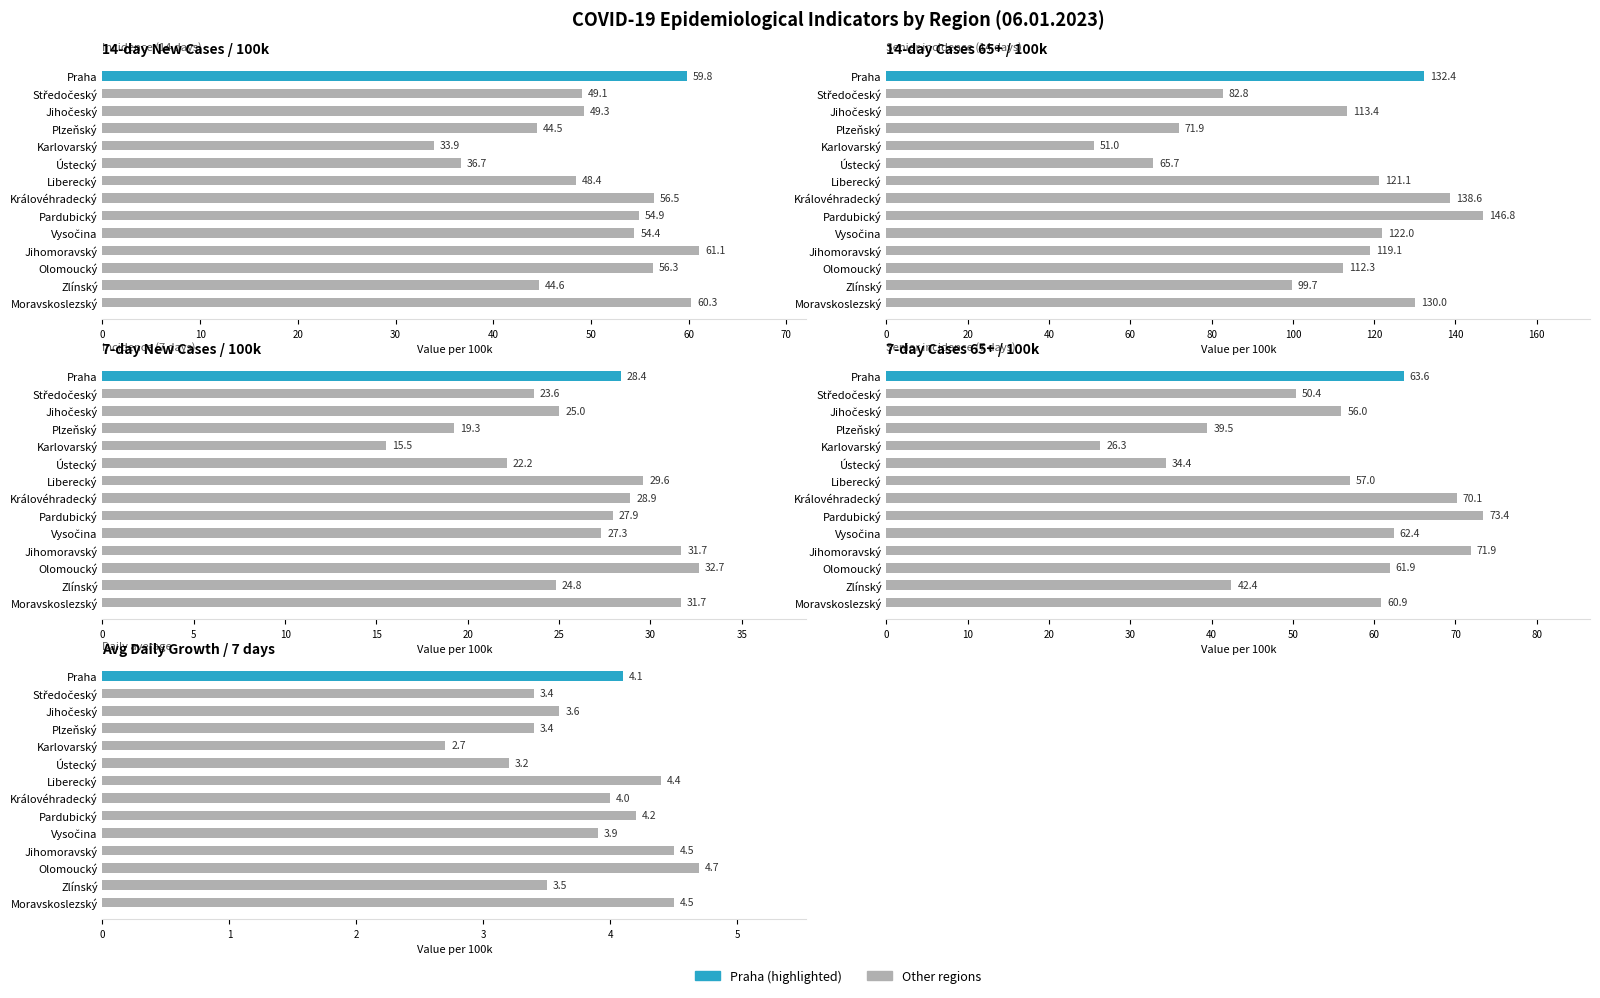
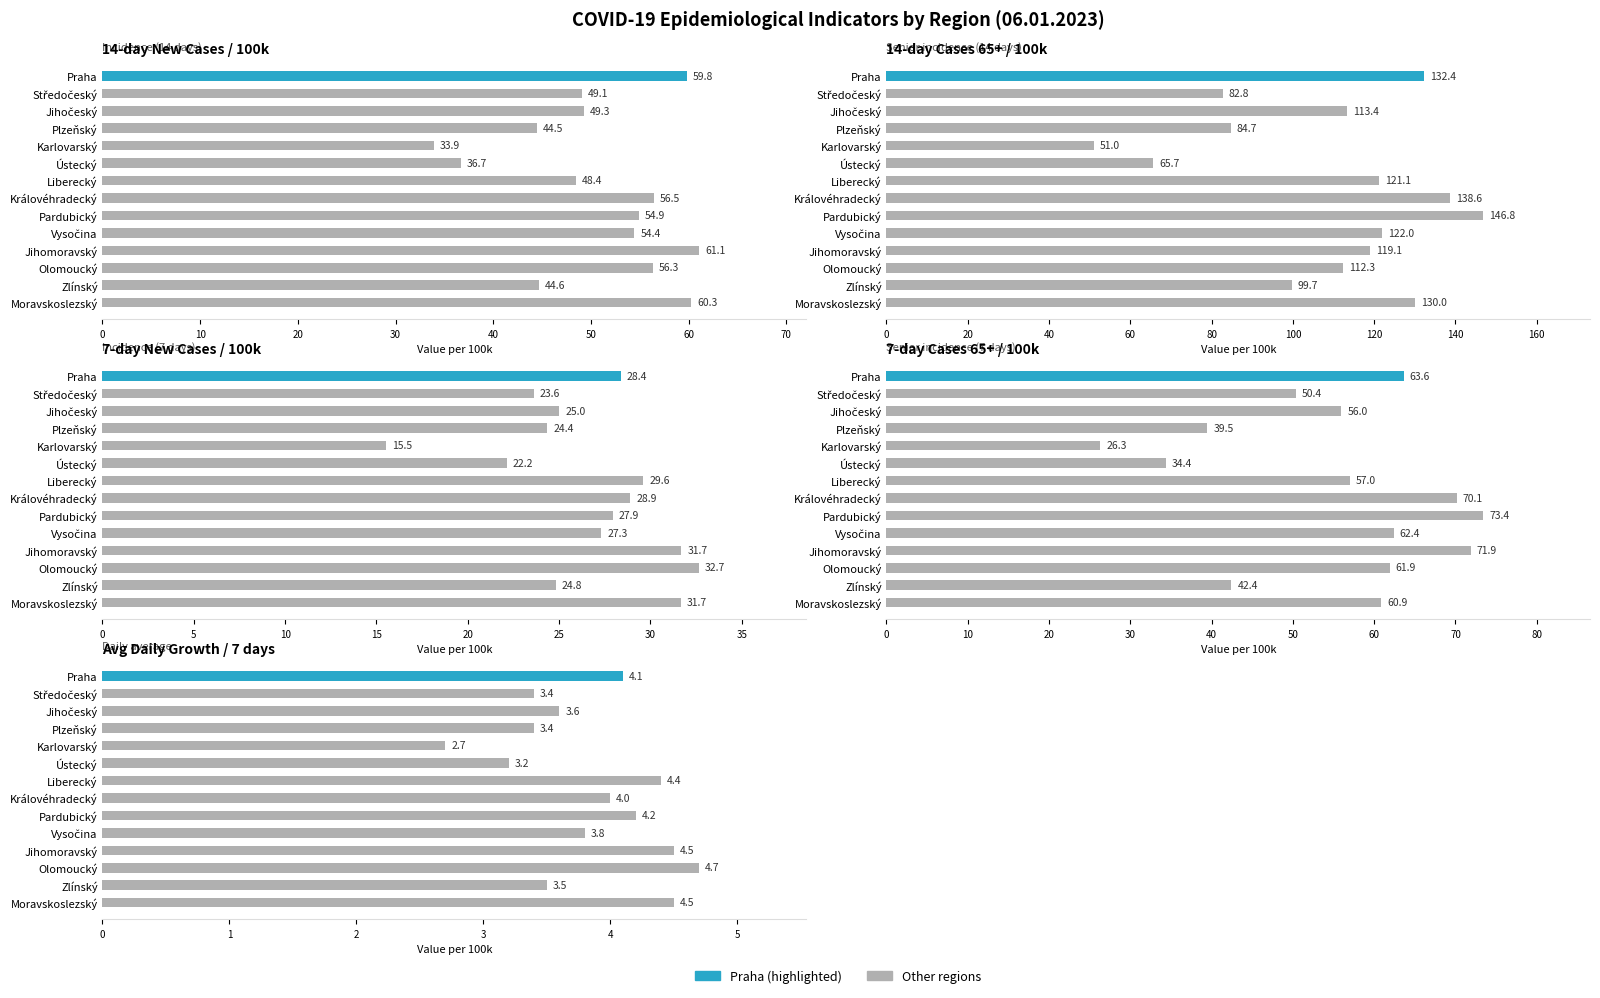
  {
    "14-day New Cases / 100k": {
      "Praha": 59.8,
      "Středočeský": 49.1,
      "Jihočeský": 49.3,
      "Plzeňský": 44.5,
      "Karlovarský": 33.9,
      "Ústecký": 36.7,
      "Liberecký": 48.4,
      "Královéhradecký": 56.5,
      "Pardubický": 54.9,
      "Vysočina": 54.4,
      "Jihomoravský": 61.1,
      "Olomoucký": 56.3,
      "Zlínský": 44.6,
      "Moravskoslezský": 60.3
    },
    "7-day New Cases / 100k": {
      "Praha": 28.4,
      "Středočeský": 23.6,
      "Jihočeský": 25.0,
-     "Plzeňský": 19.3,
+     "Plzeňský": 24.4,
      "Karlovarský": 15.5,
      "Ústecký": 22.2,
      "Liberecký": 29.6,
      "Královéhradecký": 28.9,
      "Pardubický": 27.9,
      "Vysočina": 27.3,
      "Jihomoravský": 31.7,
      "Olomoucký": 32.7,
      "Zlínský": 24.8,
      "Moravskoslezský": 31.7
    },
    "Avg Daily Growth / 7 days": {
      "Praha": 4.1,
      "Středočeský": 3.4,
      "Jihočeský": 3.6,
      "Plzeňský": 3.4,
      "Karlovarský": 2.7,
      "Ústecký": 3.2,
      "Liberecký": 4.4,
      "Královéhradecký": 4.0,
      "Pardubický": 4.2,
-     "Vysočina": 3.9,
+     "Vysočina": 3.8,
      "Jihomoravský": 4.5,
      "Olomoucký": 4.7,
      "Zlínský": 3.5,
      "Moravskoslezský": 4.5
    },
    "14-day Cases 65+ / 100k": {
      "Praha": 132.4,
      "Středočeský": 82.8,
      "Jihočeský": 113.4,
-     "Plzeňský": 71.9,
+     "Plzeňský": 84.7,
      "Karlovarský": 51.0,
      "Ústecký": 65.7,
      "Liberecký": 121.1,
      "Královéhradecký": 138.6,
      "Pardubický": 146.8,
      "Vysočina": 122.0,
      "Jihomoravský": 119.1,
      "Olomoucký": 112.3,
      "Zlínský": 99.7,
      "Moravskoslezský": 130.0
    },
    "7-day Cases 65+ / 100k": {
      "Praha": 63.6,
      "Středočeský": 50.4,
      "Jihočeský": 56.0,
      "Plzeňský": 39.5,
      "Karlovarský": 26.3,
      "Ústecký": 34.4,
      "Liberecký": 57.0,
      "Královéhradecký": 70.1,
      "Pardubický": 73.4,
      "Vysočina": 62.4,
      "Jihomoravský": 71.9,
      "Olomoucký": 61.9,
      "Zlínský": 42.4,
      "Moravskoslezský": 60.9
    }
  }
